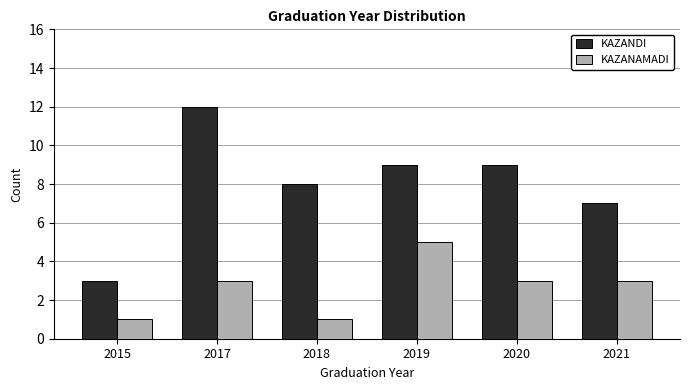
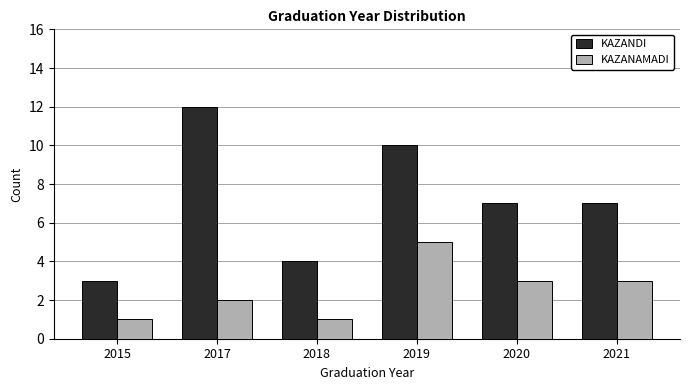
  {
    "KAZANDI": {
      "2015": 3,
      "2017": 12,
-     "2018": 8,
-     "2019": 9,
-     "2020": 9,
+     "2018": 4,
+     "2019": 10,
+     "2020": 7,
      "2021": 7
    },
    "KAZANAMADI": {
      "2015": 1,
-     "2017": 3,
+     "2017": 2,
      "2018": 1,
      "2019": 5,
      "2020": 3,
      "2021": 3
    }
  }
